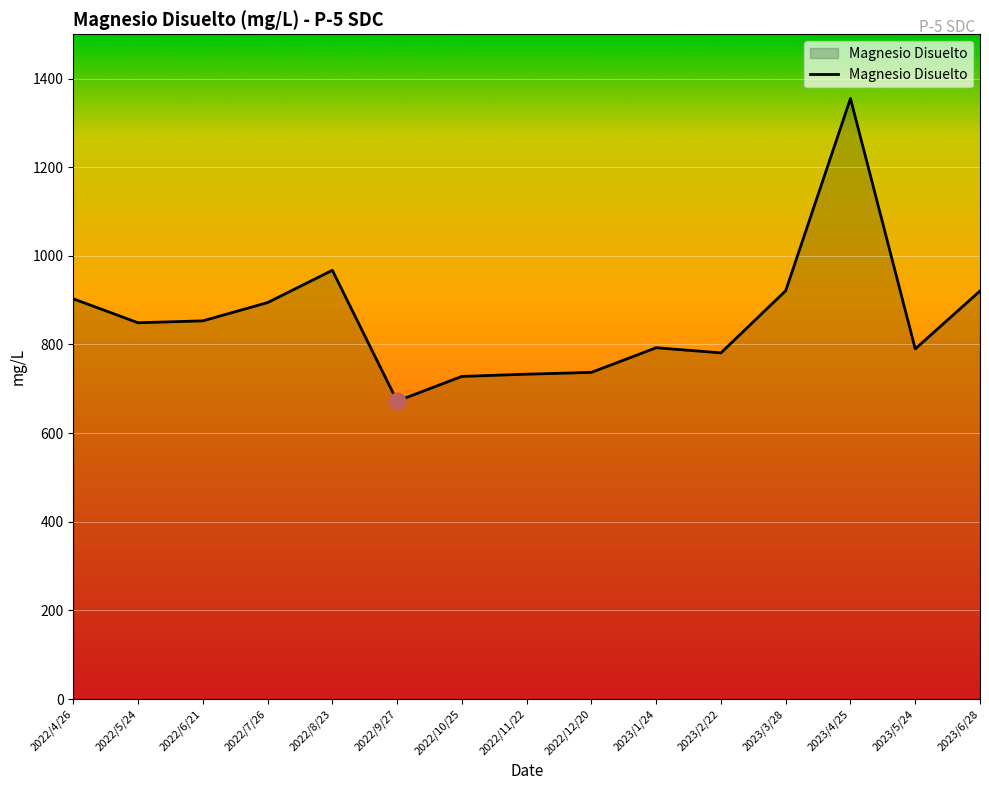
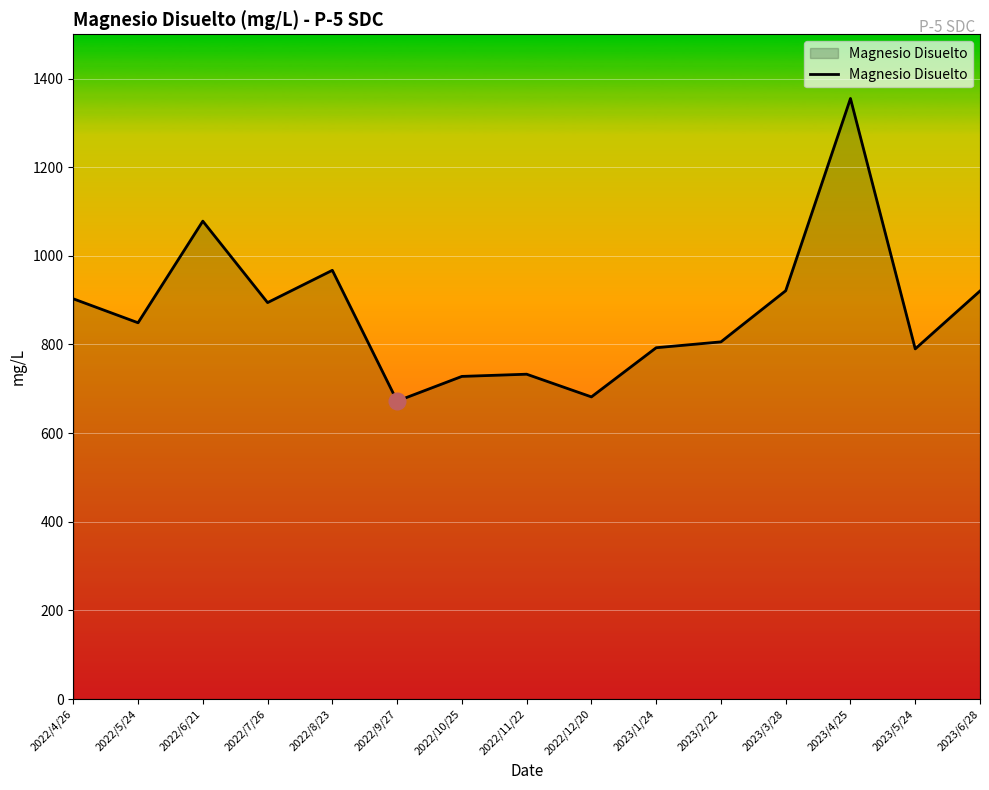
  {
    "Magnesio Disuelto": {
      "2022/4/26": 900,
      "2022/5/24": 850,
-     "2022/6/21": 850,
+     "2022/6/21": 1080,
      "2022/7/26": 890,
      "2022/8/23": 970,
      "2022/10/25": 730,
      "2022/11/22": 730,
-     "2022/12/20": 740,
+     "2022/12/20": 680,
      "2023/1/24": 790,
-     "2023/2/22": 780,
+     "2023/2/22": 810,
      "2023/3/28": 920,
      "2023/4/25": 1360,
      "2023/5/24": 790,
      "2023/6/28": 920
    }
  }
